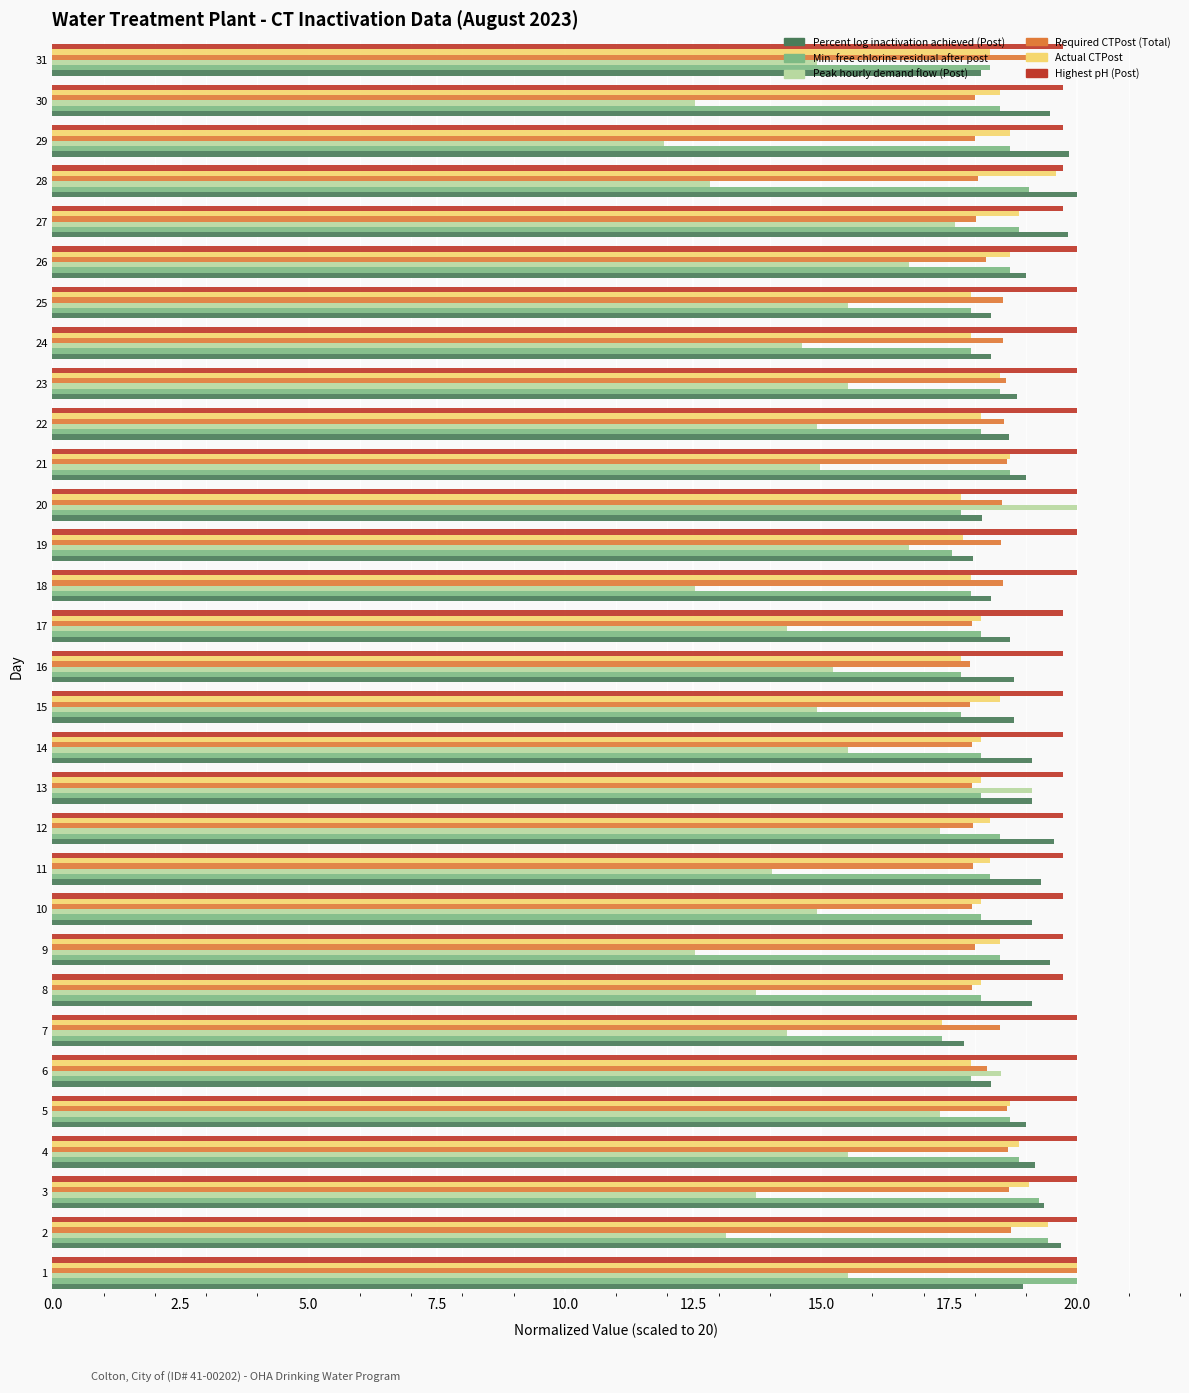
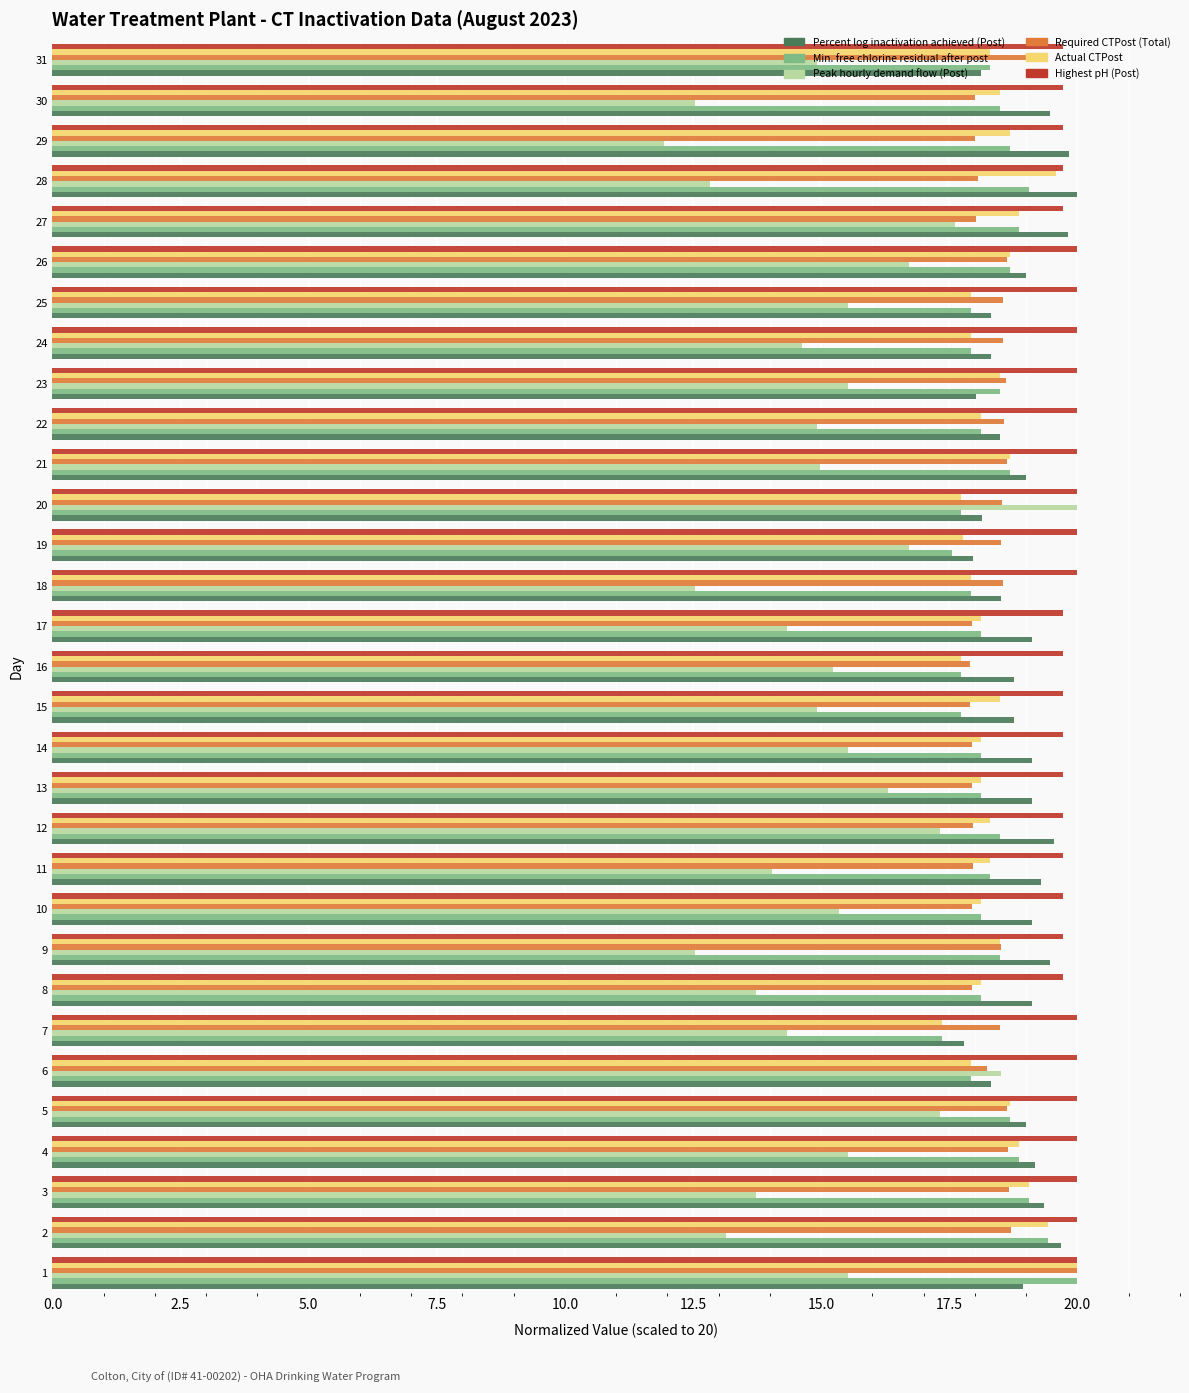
  {
    "Percent log inactivation achieved (Post)": {
      "31": 18.1,
      "30": 19.5,
      "29": 19.8,
      "28": 20.0,
      "27": 19.8,
      "26": 19.0,
      "25": 18.3,
      "24": 18.3,
-     "23": 18.8,
-     "22": 18.7,
+     "23": 18.0,
+     "22": 18.5,
      "21": 19.0,
      "20": 18.1,
      "19": 18.0,
-     "18": 18.3,
-     "17": 18.7,
+     "18": 18.5,
+     "17": 19.1,
      "16": 18.8,
      "15": 18.8,
      "14": 19.1,
      "13": 19.1,
      "12": 19.5,
      "11": 19.3,
      "10": 19.1,
      "9": 19.5,
      "8": 19.1,
      "7": 17.8,
      "6": 18.3,
      "5": 19.0,
      "4": 19.2,
      "3": 19.3,
      "2": 19.7,
      "1": 18.9
    },
    "Min. free chlorine residual after post": {
      "31": 18.3,
      "30": 18.5,
      "29": 18.7,
      "28": 19.1,
      "27": 18.9,
      "26": 18.7,
      "25": 17.9,
      "24": 17.9,
      "23": 18.5,
      "22": 18.1,
      "21": 18.7,
      "20": 17.7,
      "19": 17.5,
      "18": 17.9,
      "17": 18.1,
      "16": 17.7,
      "15": 17.7,
      "14": 18.1,
      "13": 18.1,
      "12": 18.5,
      "11": 18.3,
      "10": 18.1,
      "9": 18.5,
      "8": 18.1,
      "7": 17.4,
      "6": 17.9,
      "5": 18.7,
      "4": 18.9,
-     "3": 19.2,
+     "3": 19.1,
      "2": 19.4,
      "1": 20.0
    },
    "Peak hourly demand flow (Post)": {
      "31": 14.9,
      "30": 12.5,
      "29": 11.9,
      "28": 12.8,
      "27": 17.6,
      "26": 16.7,
      "25": 15.5,
      "24": 14.6,
      "23": 15.5,
      "22": 14.9,
      "21": 15.0,
      "20": 20.0,
      "19": 16.7,
      "18": 12.5,
      "17": 14.3,
      "16": 15.2,
      "15": 14.9,
      "14": 15.5,
-     "13": 19.1,
+     "13": 16.3,
      "12": 17.3,
      "11": 14.0,
-     "10": 14.9,
+     "10": 15.3,
      "9": 12.5,
      "8": 13.7,
      "7": 14.3,
      "6": 18.5,
      "5": 17.3,
      "4": 15.5,
      "3": 13.7,
      "2": 13.1,
      "1": 15.5
    },
    "Required CTPost (Total)": {
      "31": 19.1,
      "30": 18.0,
      "29": 18.0,
      "28": 18.0,
      "27": 18.0,
-     "26": 18.2,
+     "26": 18.6,
      "25": 18.5,
      "24": 18.5,
      "23": 18.6,
      "22": 18.6,
      "21": 18.6,
      "20": 18.5,
      "19": 18.5,
      "18": 18.5,
      "17": 18.0,
      "16": 17.9,
      "15": 17.9,
      "14": 18.0,
      "13": 18.0,
      "12": 18.0,
      "11": 18.0,
      "10": 18.0,
-     "9": 18.0,
+     "9": 18.5,
      "8": 18.0,
      "7": 18.5,
      "6": 18.2,
      "5": 18.6,
      "4": 18.6,
      "3": 18.7,
      "2": 18.7,
      "1": 20.0
    },
    "Actual CTPost": {
      "31": 18.3,
      "30": 18.5,
      "29": 18.7,
      "28": 19.6,
      "27": 18.9,
      "26": 18.7,
      "25": 17.9,
      "24": 17.9,
      "23": 18.5,
      "22": 18.1,
      "21": 18.7,
      "20": 17.7,
      "19": 17.8,
      "18": 17.9,
      "17": 18.1,
      "16": 17.7,
      "15": 18.5,
      "14": 18.1,
      "13": 18.1,
      "12": 18.3,
      "11": 18.3,
      "10": 18.1,
      "9": 18.5,
      "8": 18.1,
      "7": 17.4,
      "6": 17.9,
      "5": 18.7,
      "4": 18.9,
      "3": 19.1,
      "2": 19.4,
      "1": 20.0
    },
    "Highest pH (Post)": {
      "31": 19.7,
      "30": 19.7,
      "29": 19.7,
      "28": 19.7,
      "27": 19.7,
      "26": 20.0,
      "25": 20.0,
      "24": 20.0,
      "23": 20.0,
      "22": 20.0,
      "21": 20.0,
      "20": 20.0,
      "19": 20.0,
      "18": 20.0,
      "17": 19.7,
      "16": 19.7,
      "15": 19.7,
      "14": 19.7,
      "13": 19.7,
      "12": 19.7,
      "11": 19.7,
      "10": 19.7,
      "9": 19.7,
      "8": 19.7,
      "7": 20.0,
      "6": 20.0,
      "5": 20.0,
      "4": 20.0,
      "3": 20.0,
      "2": 20.0,
      "1": 20.0
    }
  }
